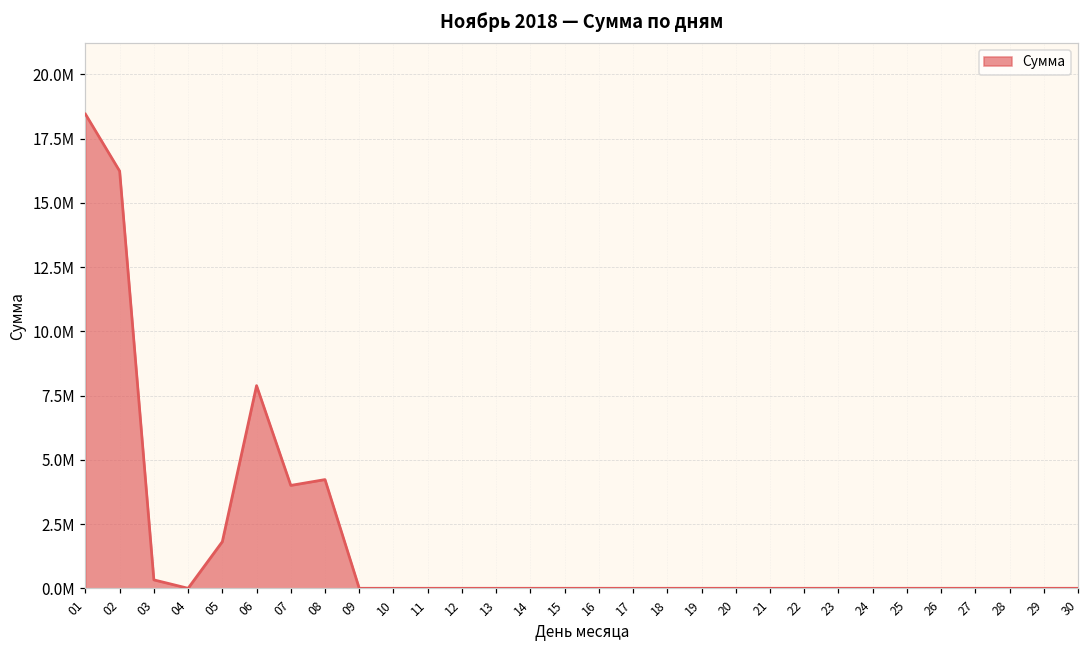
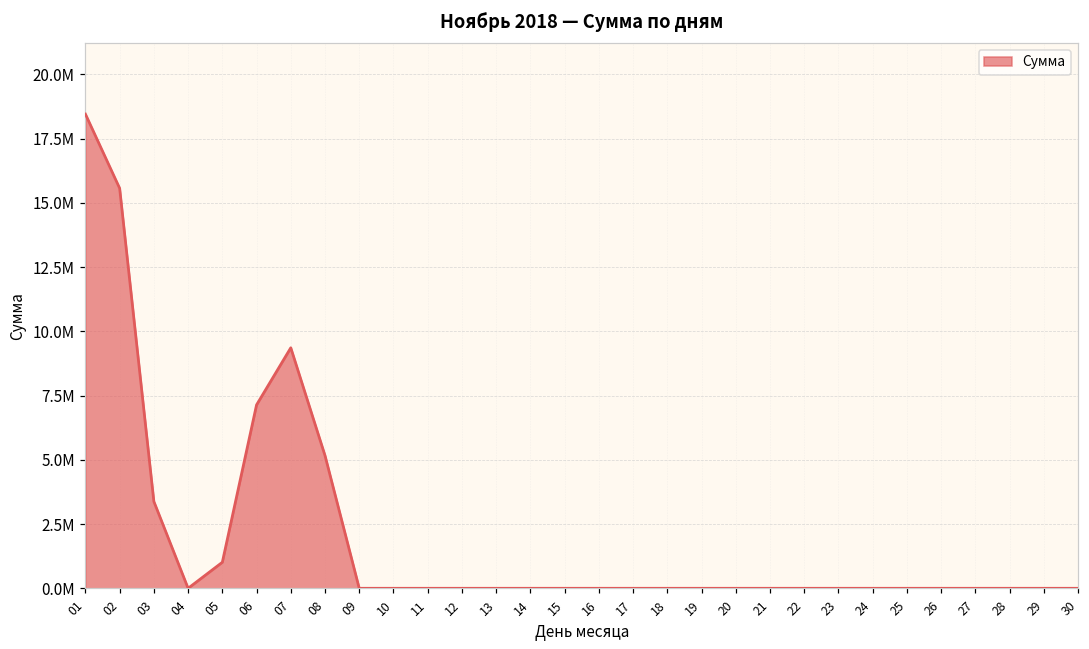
  {
    "01": 18500000,
-   "02": 16200000,
-   "03": 300000,
+   "02": 15600000,
+   "03": 3400000,
    "04": 0,
-   "05": 1800000,
-   "06": 7900000,
-   "07": 4000000,
-   "08": 4200000,
+   "05": 1000000,
+   "06": 7100000,
+   "07": 9400000,
+   "08": 5200000,
    "09": 0,
    "10": 0,
    "11": 0,
    "12": 0,
    "13": 0,
    "14": 0,
    "15": 0,
    "16": 0,
    "17": 0,
    "18": 0,
    "19": 0,
    "20": 0,
    "21": 0,
    "22": 0,
    "23": 0,
    "24": 0,
    "25": 0,
    "26": 0,
    "27": 0,
    "28": 0,
    "29": 0,
    "30": 0
  }
